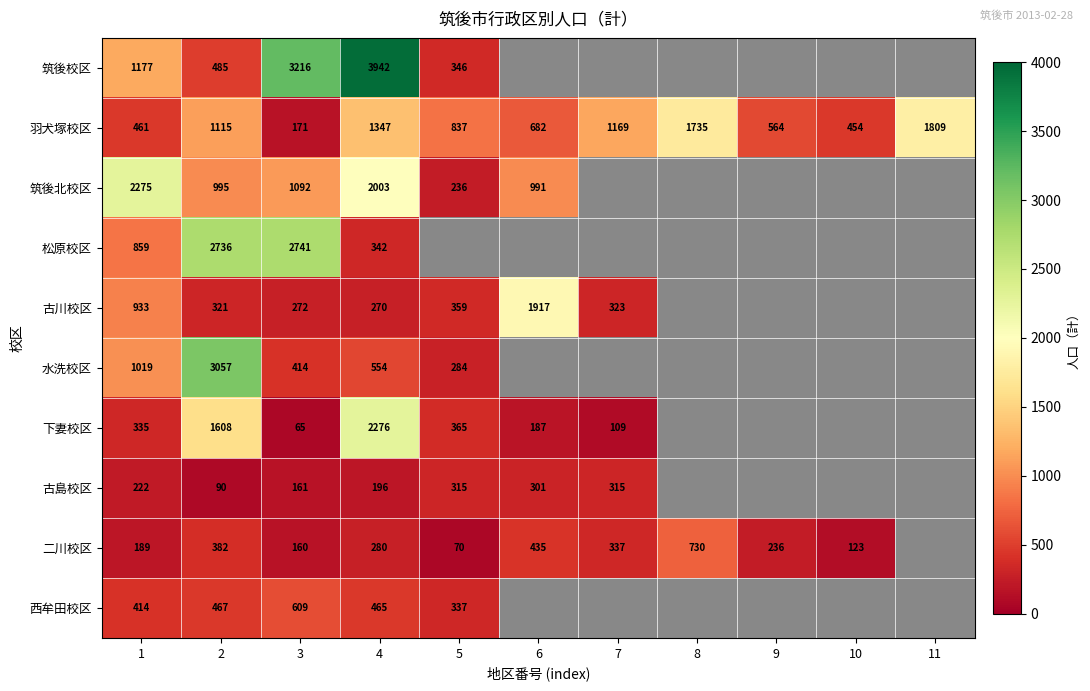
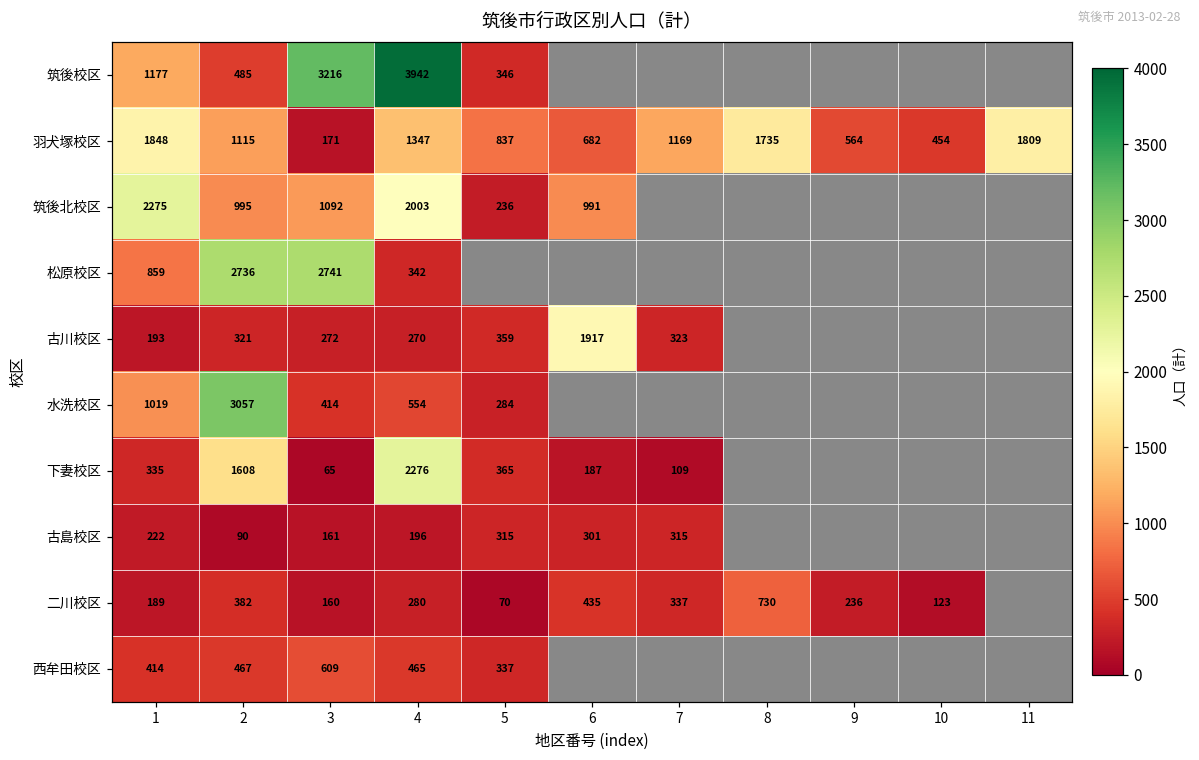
  {
    "筑後校区": {
      "1": 1177,
      "2": 485,
      "3": 3216,
      "4": 3942,
      "5": 346
    },
    "羽犬塚校区": {
-     "1": 461,
+     "1": 1848,
      "2": 1115,
      "3": 171,
      "4": 1347,
      "5": 837,
      "6": 682,
      "7": 1169,
      "8": 1735,
      "9": 564,
      "10": 454,
      "11": 1809
    },
    "筑後北校区": {
      "1": 2275,
      "2": 995,
      "3": 1092,
      "4": 2003,
      "5": 236,
      "6": 991
    },
    "松原校区": {
      "1": 859,
      "2": 2736,
      "3": 2741,
      "4": 342
    },
    "古川校区": {
-     "1": 933,
+     "1": 193,
      "2": 321,
      "3": 272,
      "4": 270,
      "5": 359,
      "6": 1917,
      "7": 323
    },
    "水洗校区": {
      "1": 1019,
      "2": 3057,
      "3": 414,
      "4": 554,
      "5": 284
    },
    "下妻校区": {
      "1": 335,
      "2": 1608,
      "3": 65,
      "4": 2276,
      "5": 365,
      "6": 187,
      "7": 109
    },
    "古島校区": {
      "1": 222,
      "2": 90,
      "3": 161,
      "4": 196,
      "5": 315,
      "6": 301,
      "7": 315
    },
    "二川校区": {
      "1": 189,
      "2": 382,
      "3": 160,
      "4": 280,
      "5": 70,
      "6": 435,
      "7": 337,
      "8": 730,
      "9": 236,
      "10": 123
    },
    "西牟田校区": {
      "1": 414,
      "2": 467,
      "3": 609,
      "4": 465,
      "5": 337
    }
  }
